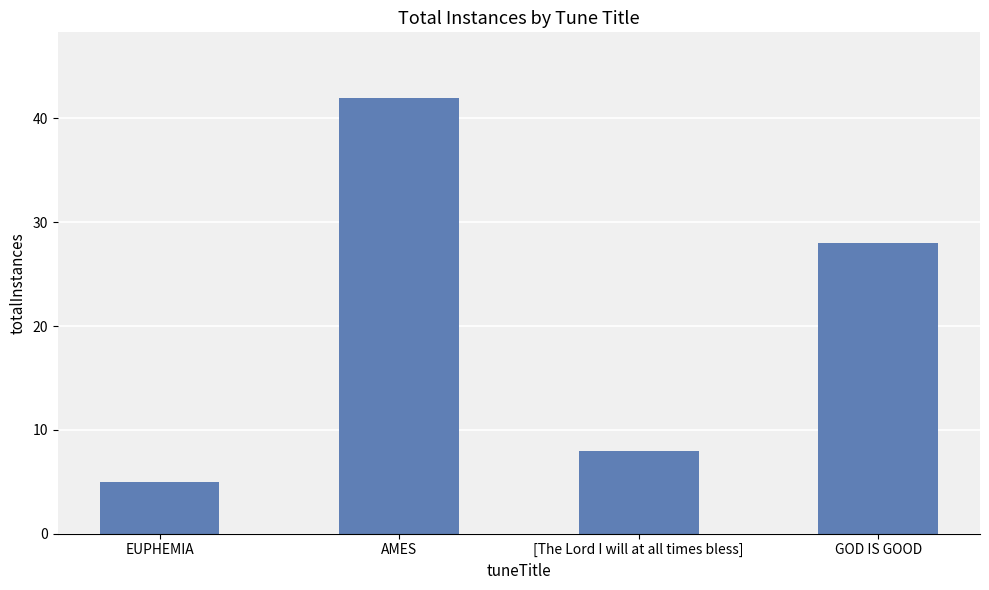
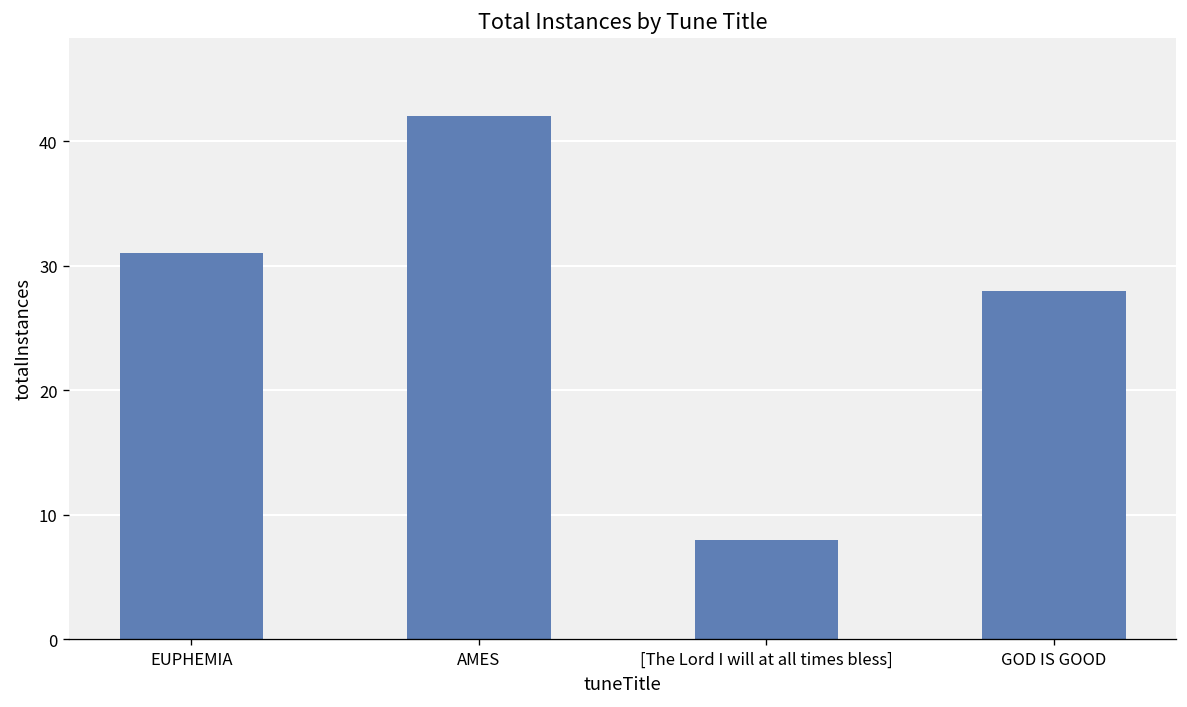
  {
-   "EUPHEMIA": 5,
+   "EUPHEMIA": 31,
    "AMES": 42,
    "[The Lord I will at all times bless]": 8,
    "GOD IS GOOD": 28
  }
